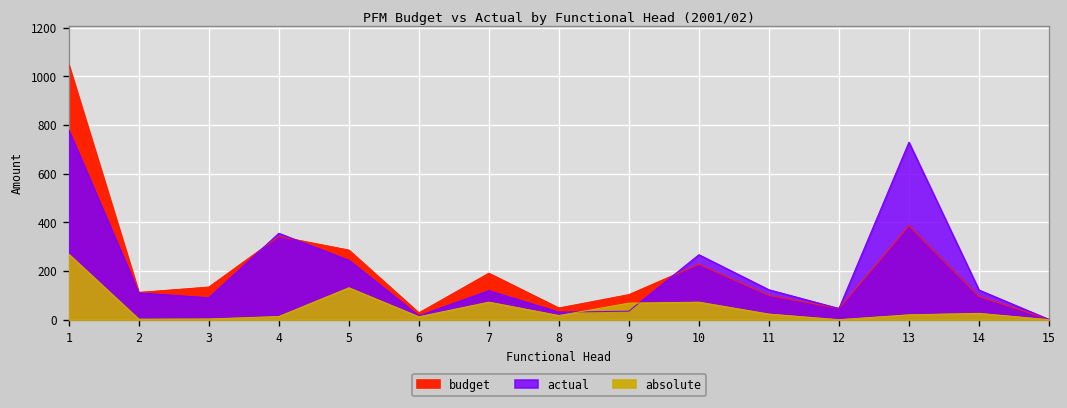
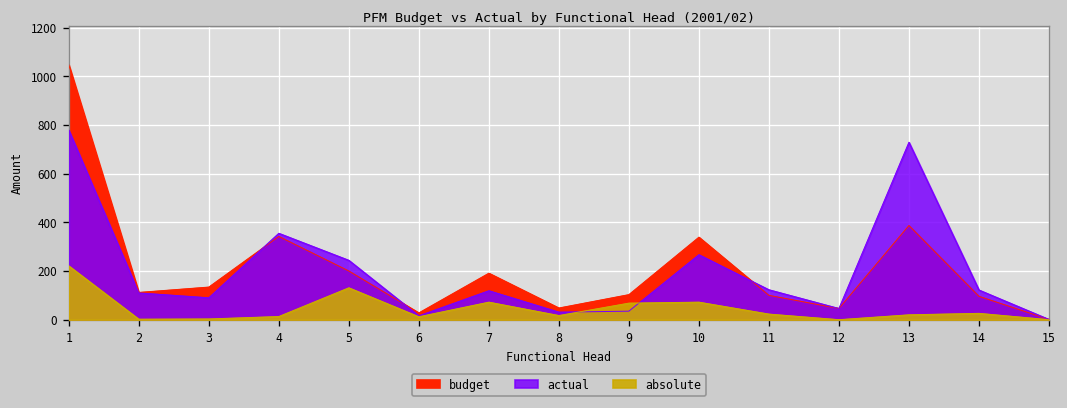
  {
    "budget": {
      "1": 1050,
      "3": 130,
      "4": 340,
-     "5": 290,
+     "5": 200,
      "7": 190,
      "8": 50,
      "9": 100,
-     "10": 230,
+     "10": 340,
      "11": 100,
      "13": 390,
      "14": 100
    },
    "actual": {
      "1": 780,
      "3": 90,
      "4": 360,
      "5": 240,
      "7": 120,
      "8": 30,
      "9": 40,
      "10": 270,
      "11": 120,
      "13": 730,
      "14": 120
    },
    "absolute": {
-     "1": 270,
+     "1": 220,
      "2": 0,
      "3": 0,
      "4": 10,
      "5": 130,
      "7": 70,
      "8": 20,
      "9": 70,
      "10": 70,
      "11": 20,
      "12": 0,
      "13": 20,
      "14": 30
    }
  }
